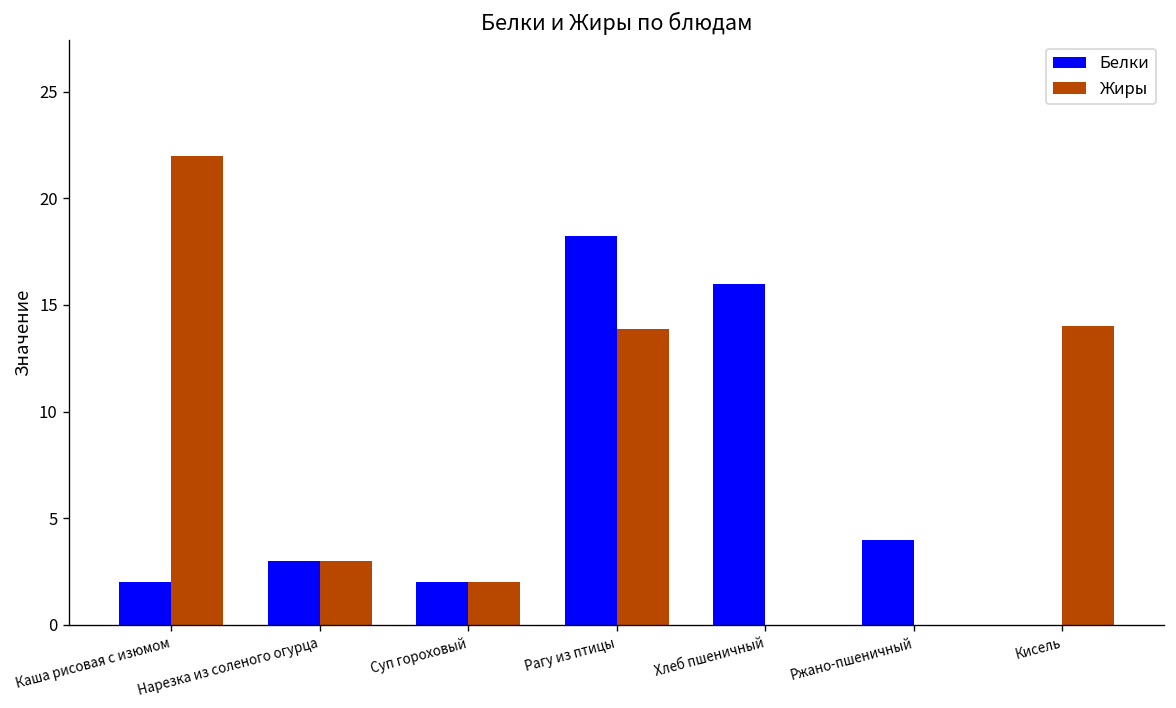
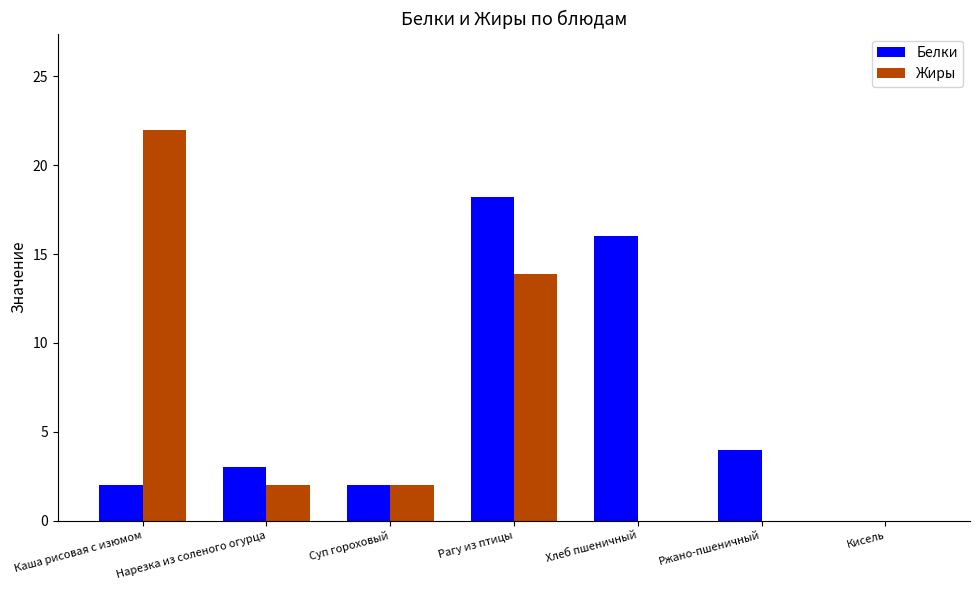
  {
    "Белки": {
      "Каша рисовая с изюмом": 2,
      "Нарезка из соленого огурца": 3,
      "Суп гороховый": 2,
      "Рагу из птицы": 18.2,
      "Хлеб пшеничный": 16,
      "Ржано-пшеничный": 4,
      "Кисель": 0
    },
    "Жиры": {
      "Каша рисовая с изюмом": 22,
-     "Нарезка из соленого огурца": 3,
+     "Нарезка из соленого огурца": 2,
      "Суп гороховый": 2,
      "Рагу из птицы": 14,
      "Хлеб пшеничный": 0,
      "Ржано-пшеничный": 0,
-     "Кисель": 14
+     "Кисель": 0
    }
  }
